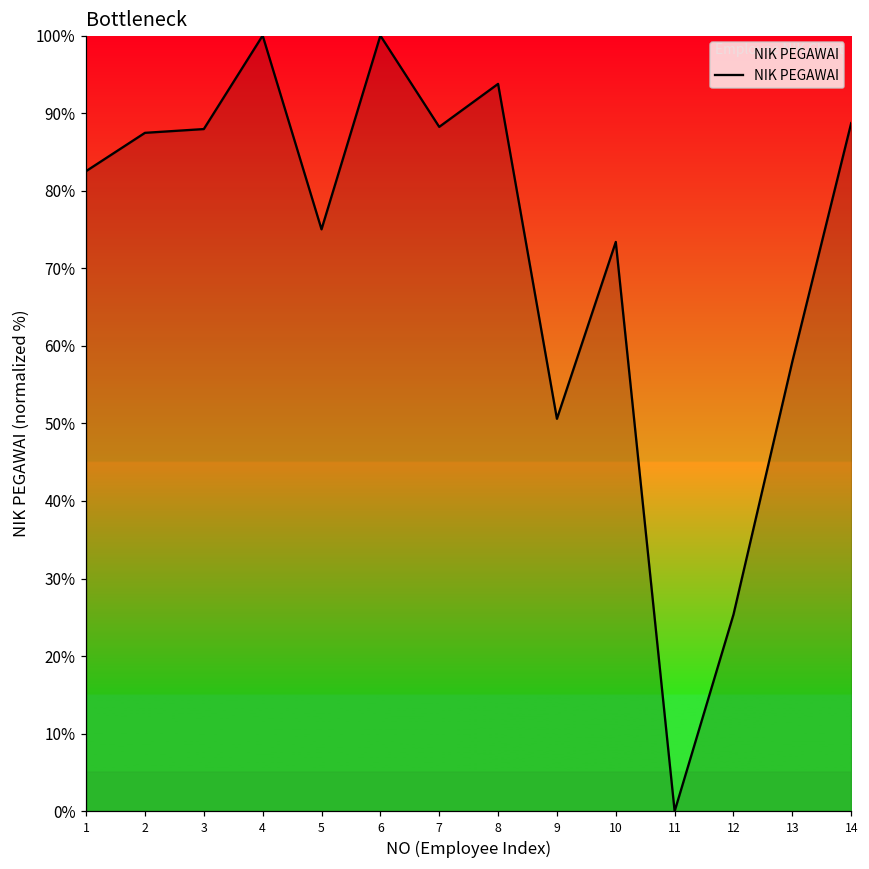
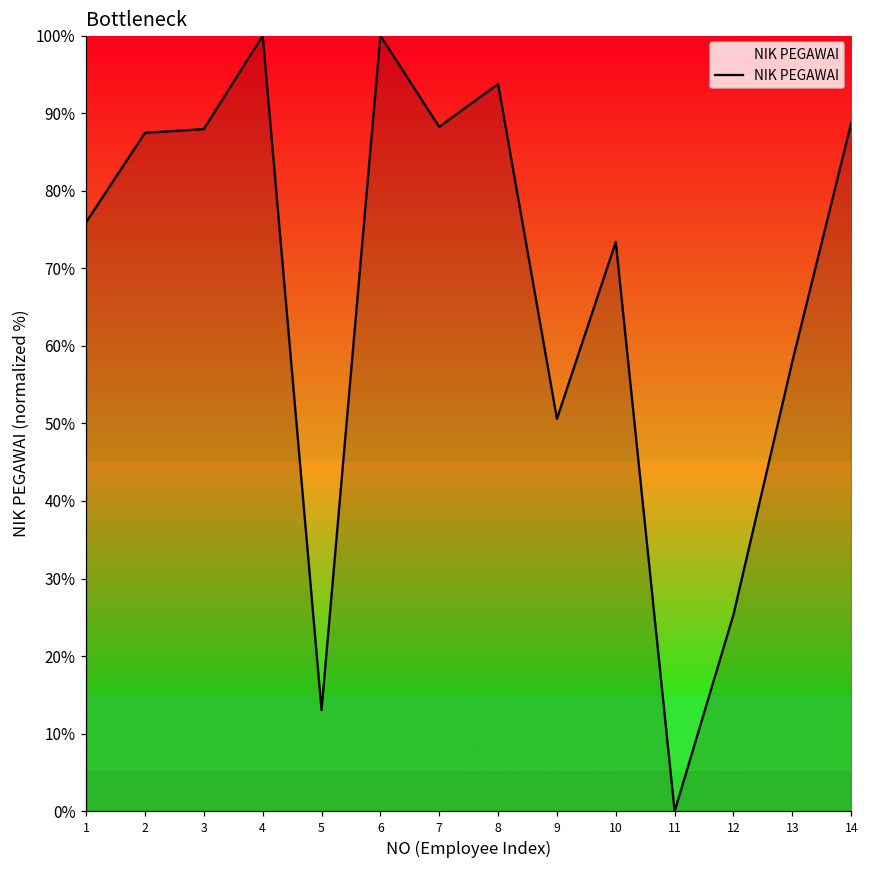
  {
-   "1": "83%",
+   "1": "76%",
    "2": "87%",
    "3": "88%",
    "4": "100%",
-   "5": "75%",
+   "5": "13%",
    "6": "100%",
    "7": "88%",
    "8": "94%",
    "9": "51%",
    "10": "73%",
    "12": "25%",
    "13": "58%",
    "14": "89%"
  }
